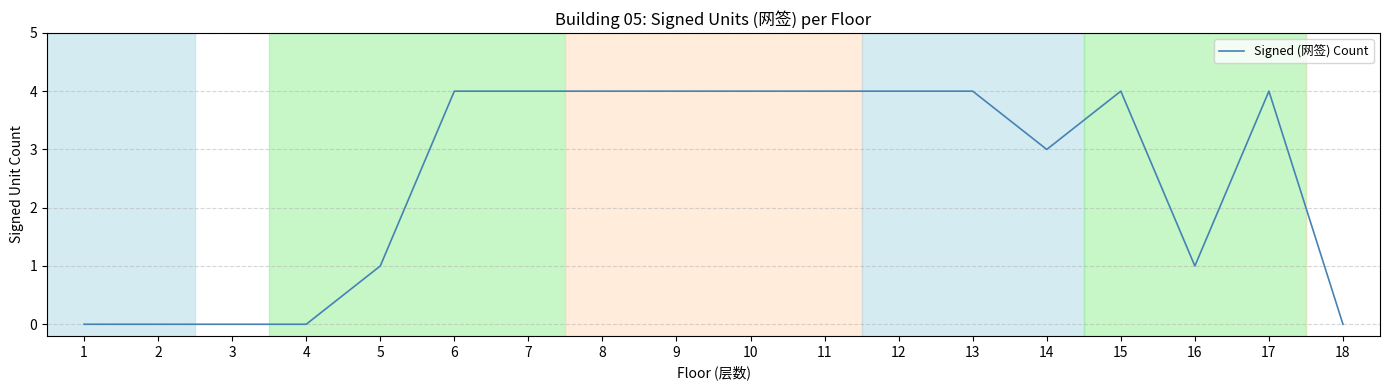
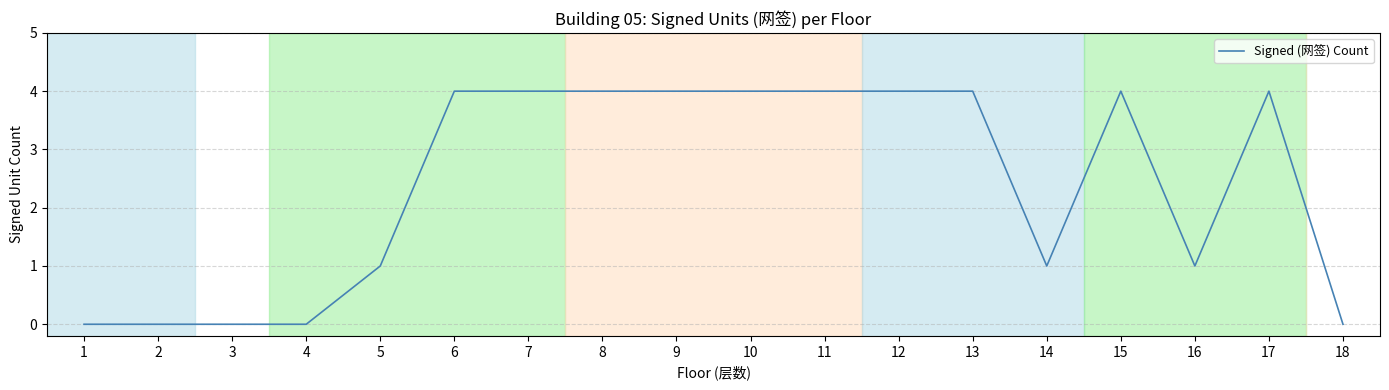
  {
    "1": 0,
    "2": 0,
    "3": 0,
    "4": 0,
    "5": 1,
    "6": 4,
    "7": 4,
    "8": 4,
    "9": 4,
    "10": 4,
    "11": 4,
    "12": 4,
    "13": 4,
-   "14": 3,
+   "14": 1,
    "15": 4,
    "16": 1,
    "17": 4,
    "18": 0
  }
